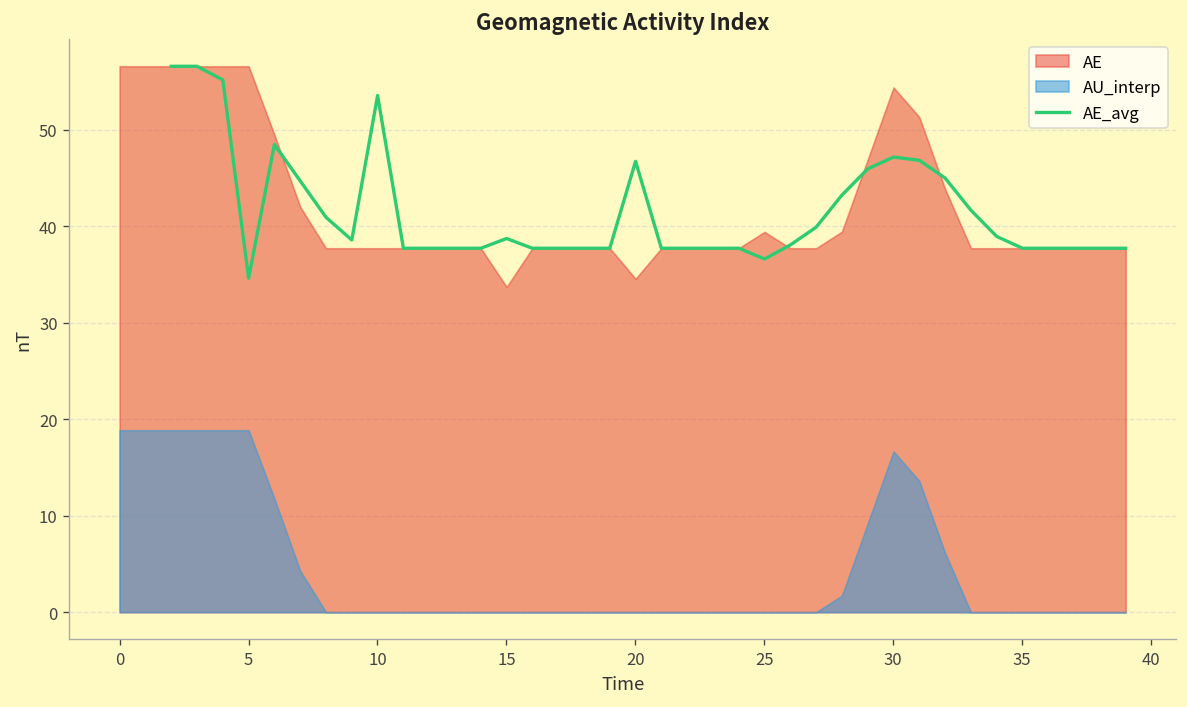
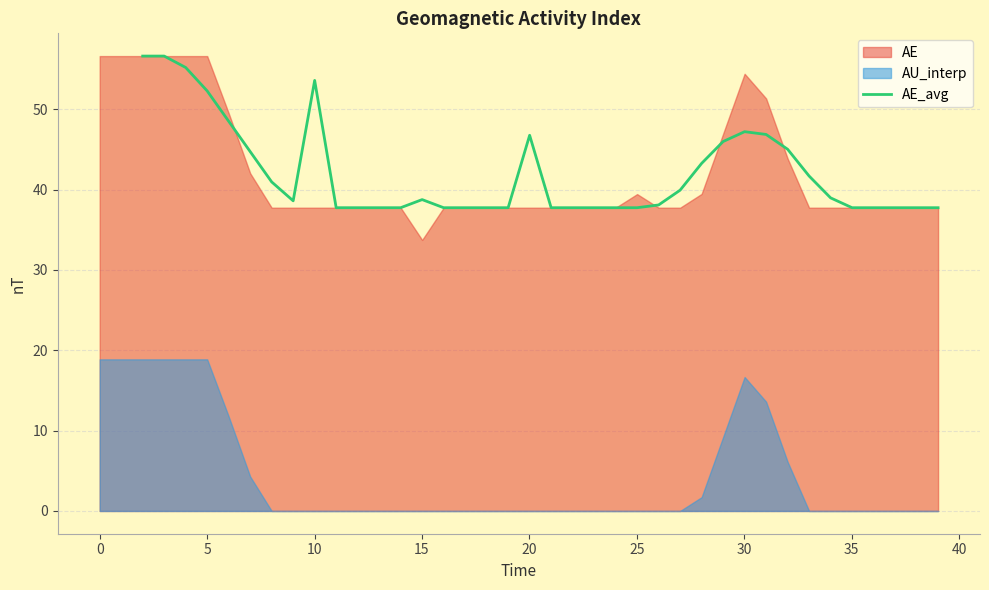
  {
    "AE": {
      "0": 57,
      "5": 57,
      "10": 38,
      "15": 34,
-     "20": 35,
+     "20": 38,
      "25": 39
    },
    "AE_avg": {
-     "5": 35,
+     "5": 52,
      "10": 54,
      "15": 39,
      "20": 47,
-     "25": 37
+     "25": 38
    },
    "AU_interp": {
      "0": 19,
      "5": 19,
      "10": 0,
      "15": 0,
      "20": 0,
      "25": 0
    }
  }
